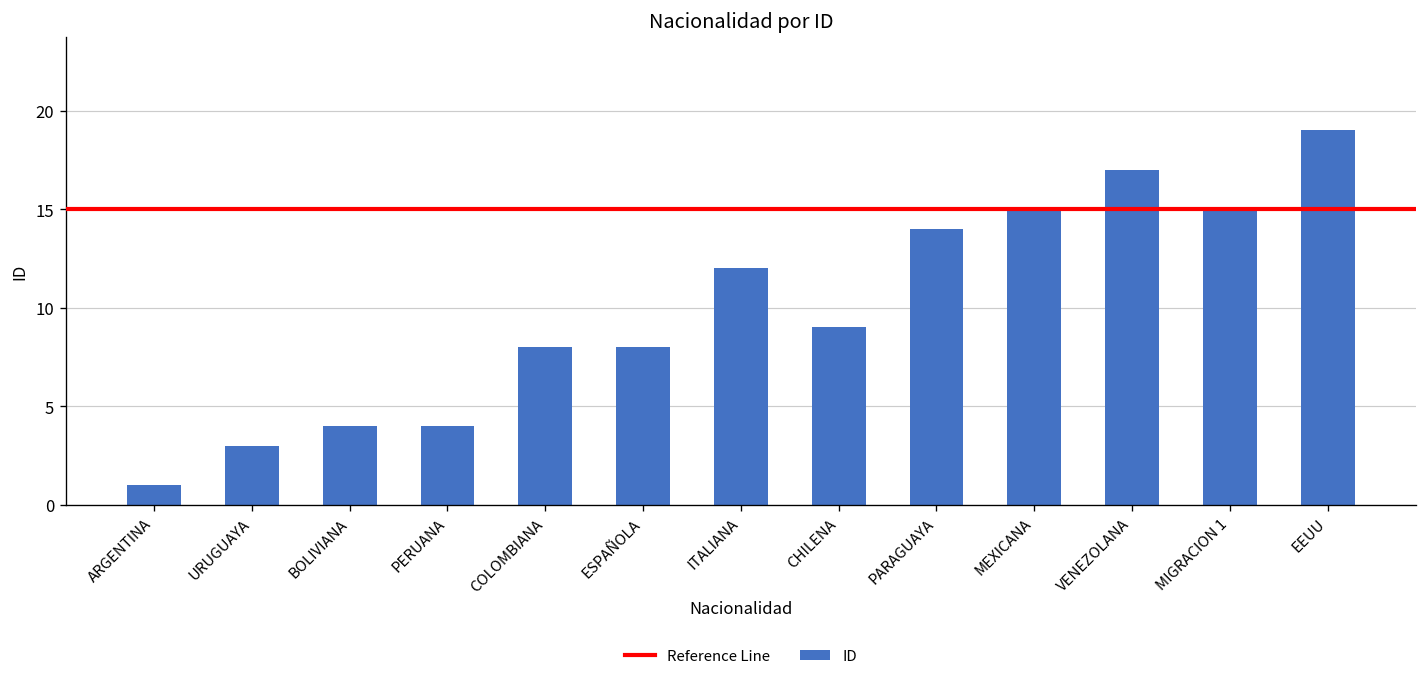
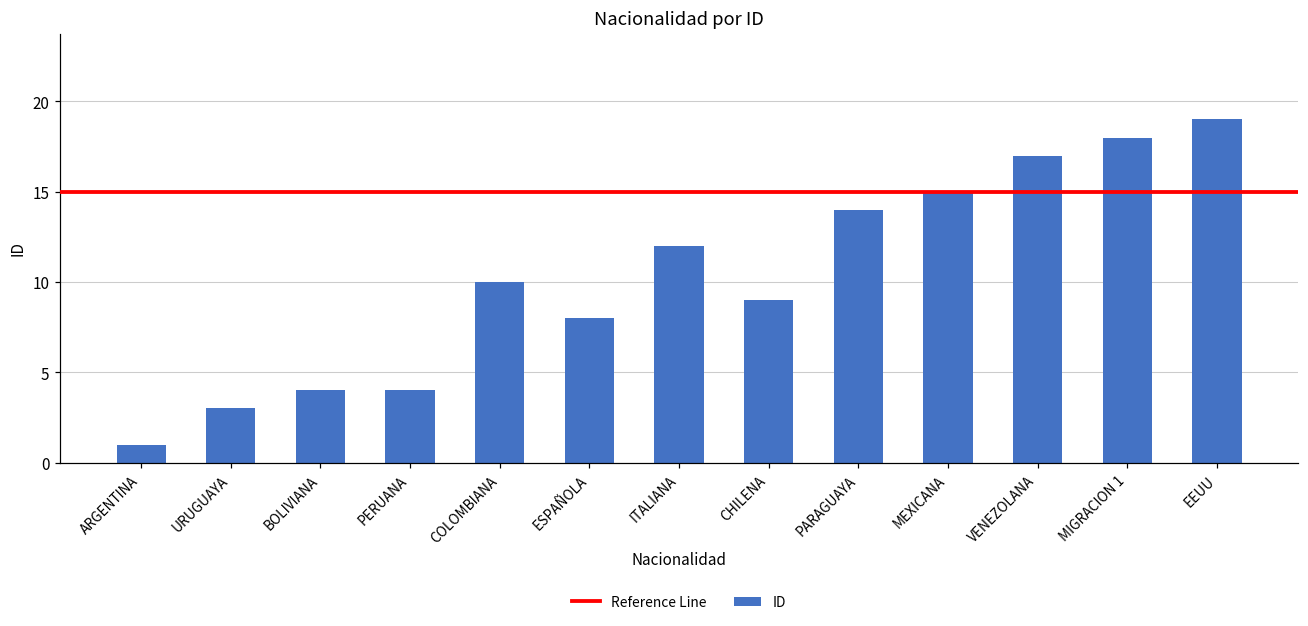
  {
    "ARGENTINA": 1,
    "URUGUAYA": 3,
    "BOLIVIANA": 4,
    "PERUANA": 4,
-   "COLOMBIANA": 8,
+   "COLOMBIANA": 10,
    "ESPAÑOLA": 8,
    "ITALIANA": 12,
    "CHILENA": 9,
    "PARAGUAYA": 14,
    "MEXICANA": 15,
    "VENEZOLANA": 17,
-   "MIGRACION 1": 15,
+   "MIGRACION 1": 18,
    "EEUU": 19
  }
